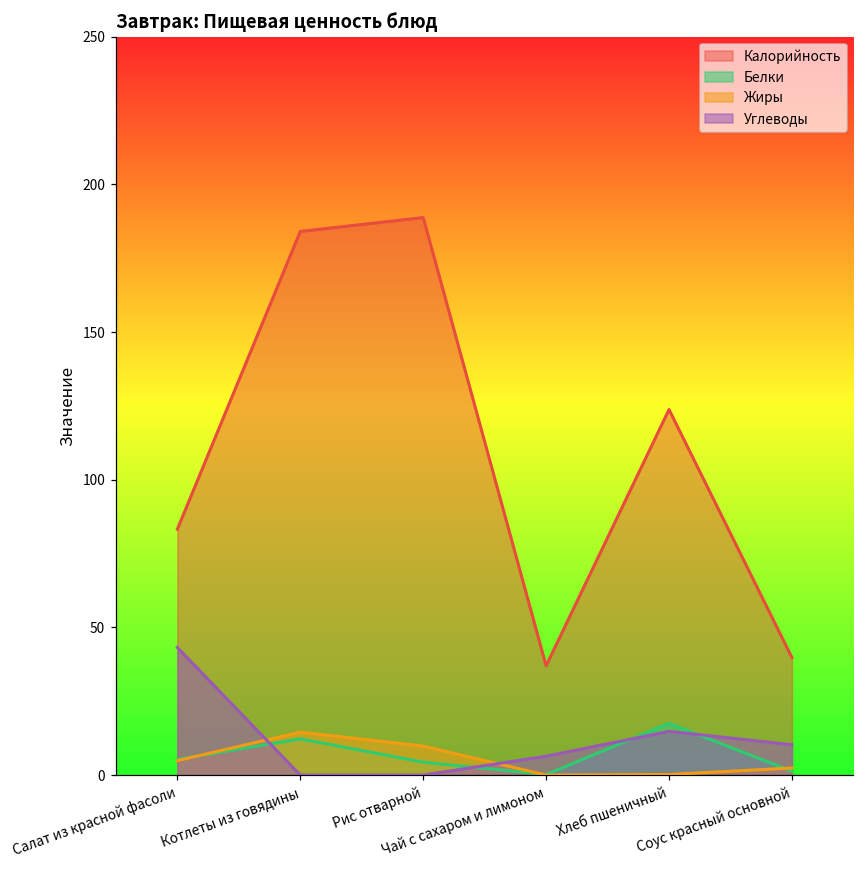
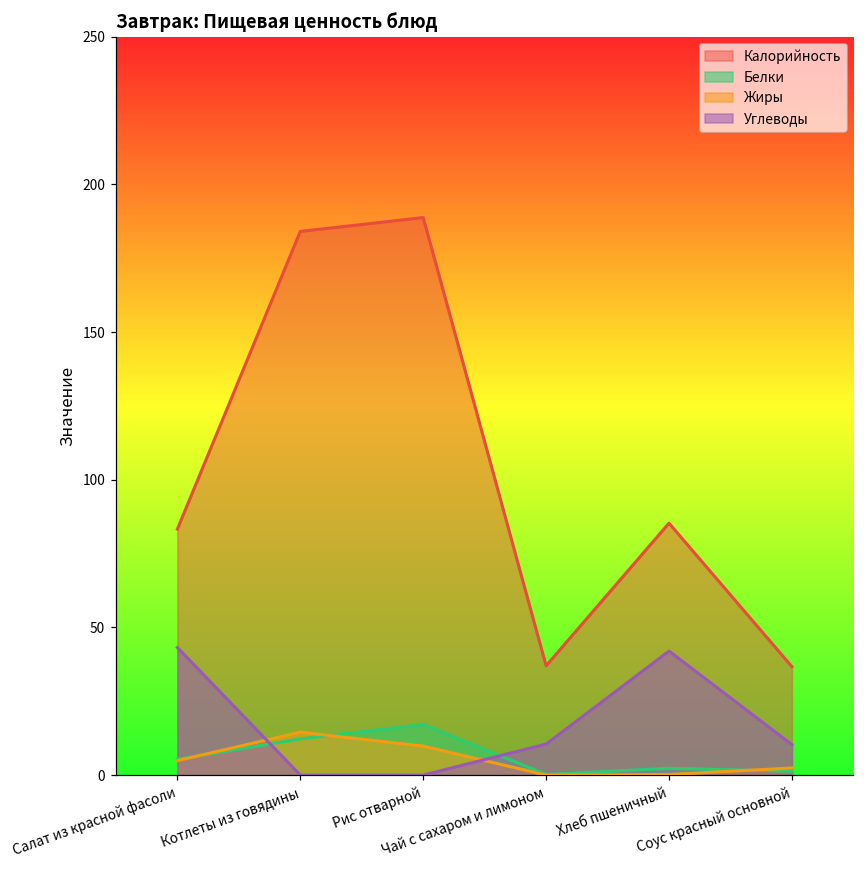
  {
    "Калорийность": {
      "Салат из красной фасоли": 83,
      "Котлеты из говядины": 184,
      "Рис отварной": 189,
      "Чай с сахаром и лимоном": 37,
-     "Хлеб пшеничный": 124,
-     "Соус красный основной": 40
+     "Хлеб пшеничный": 85,
+     "Соус красный основной": 37
    },
    "Белки": {
      "Котлеты из говядины": 12,
-     "Рис отварной": 4,
-     "Хлеб пшеничный": 18,
+     "Рис отварной": 17,
+     "Хлеб пшеничный": 2,
      "Соус красный основной": 1
    },
    "Жиры": {
      "Котлеты из говядины": 15,
      "Рис отварной": 10,
      "Хлеб пшеничный": 0,
      "Соус красный основной": 2
    },
    "Углеводы": {
      "Салат из красной фасоли": 43,
      "Котлеты из говядины": 0,
      "Рис отварной": 0,
-     "Чай с сахаром и лимоном": 6,
-     "Хлеб пшеничный": 15,
+     "Чай с сахаром и лимоном": 11,
+     "Хлеб пшеничный": 42,
      "Соус красный основной": 10
    }
  }
